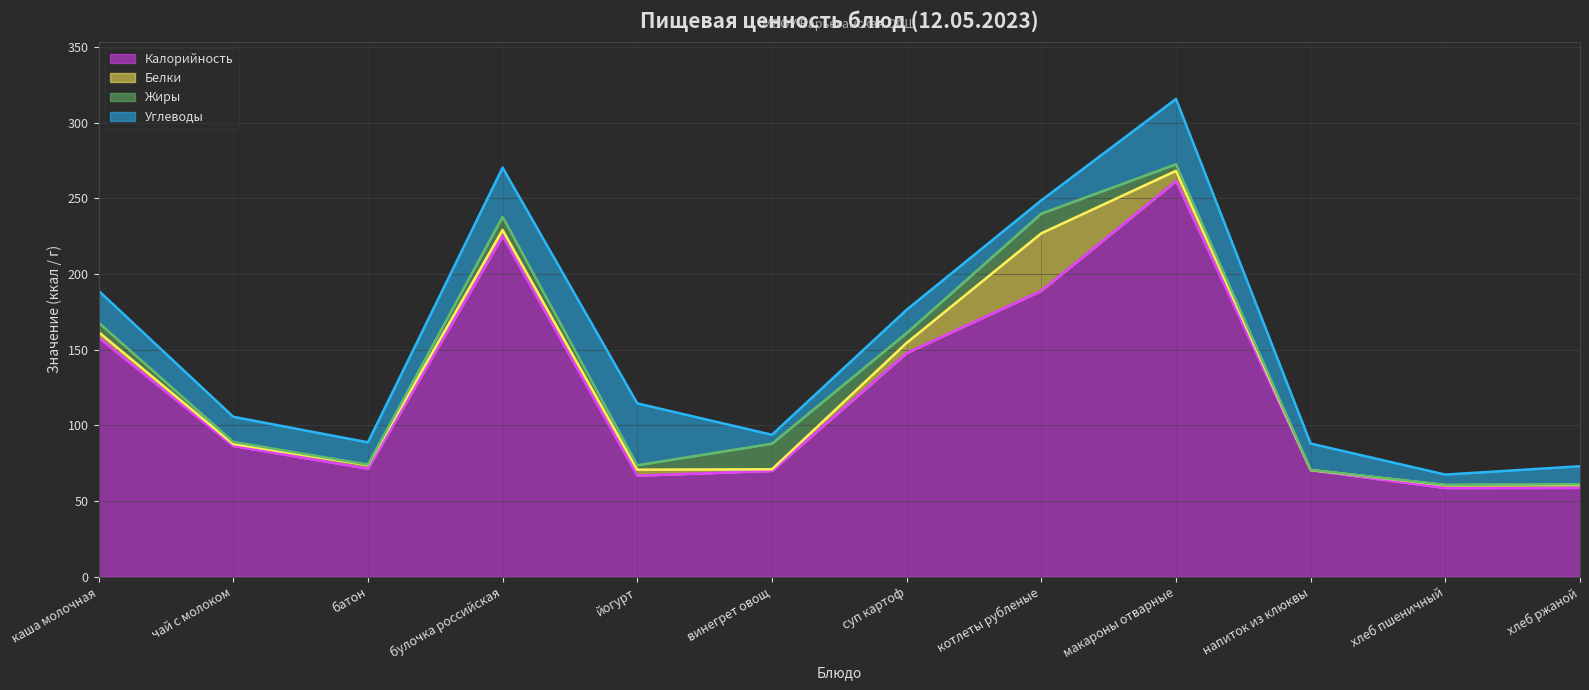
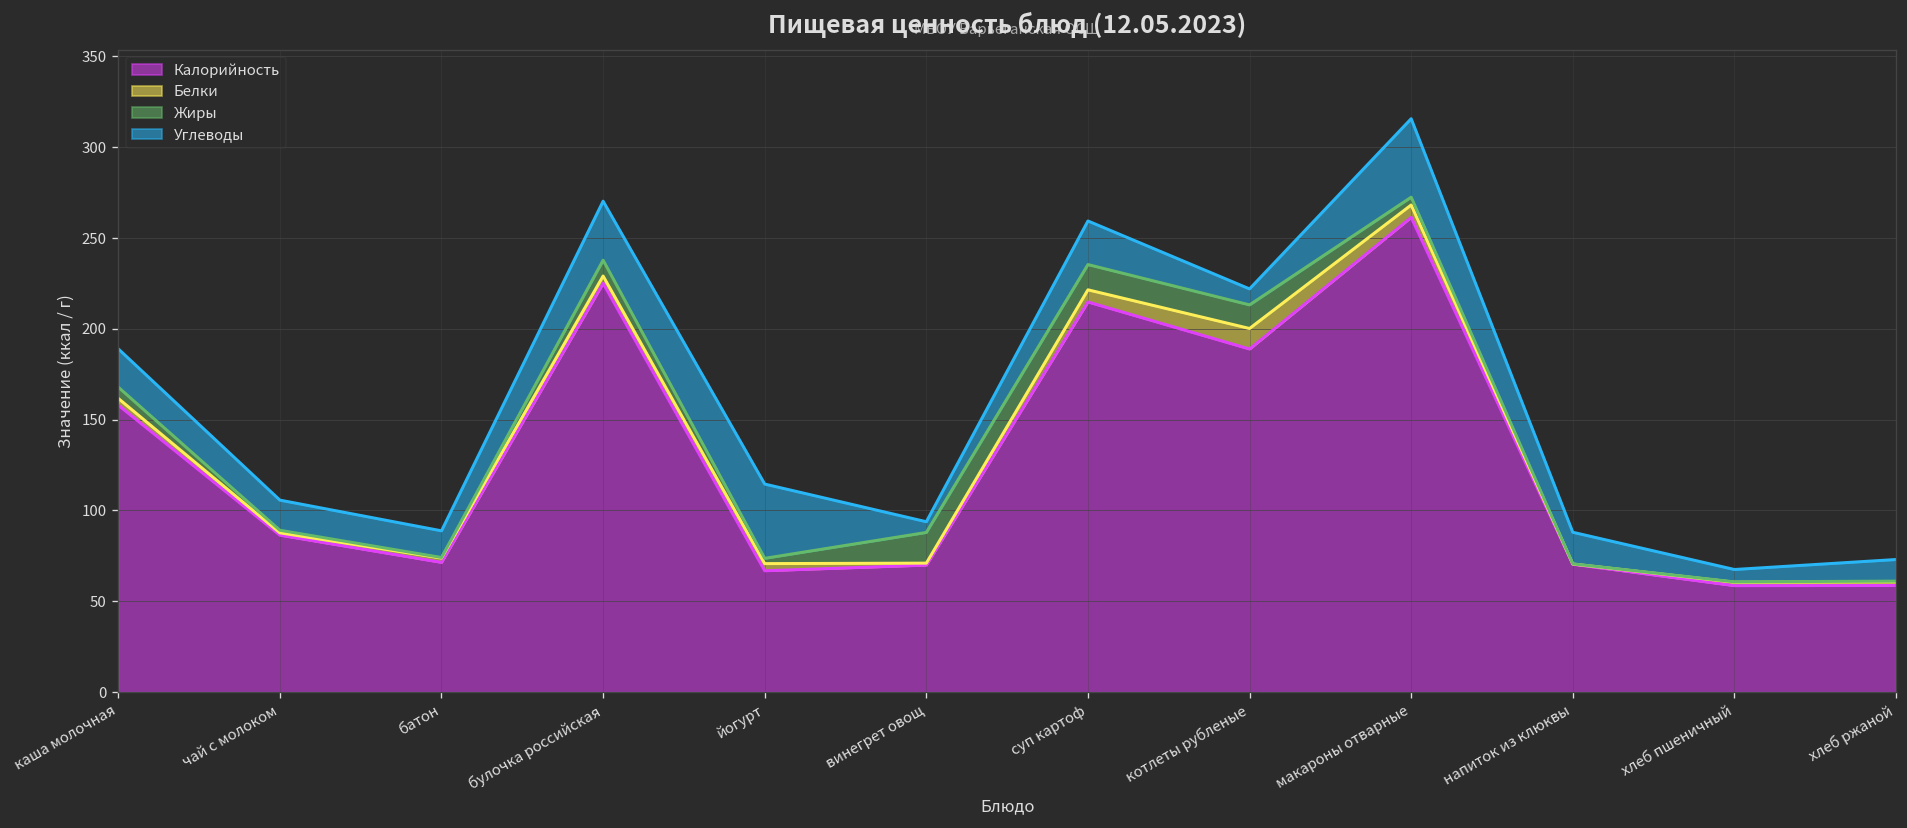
  {
    "Калорийность": {
      "каша молочная": 158,
      "батон": 71,
      "булочка российская": 225,
      "йогурт": 67,
-     "суп картоф": 148,
+     "суп картоф": 215,
      "котлеты рубленые": 189,
      "макароны отварные": 261,
      "хлеб пшеничный": 59,
      "хлеб ржаной": 59
    },
    "Белки": {
      "каша молочная": 4,
      "булочка российская": 4,
      "йогурт": 4,
      "суп картоф": 7,
-     "котлеты рубленые": 38,
+     "котлеты рубленые": 11,
      "макароны отварные": 7
    },
    "Жиры": {
      "каша молочная": 6,
      "булочка российская": 9,
      "йогурт": 3,
      "винегрет овощ": 17,
-     "суп картоф": 7,
+     "суп картоф": 14,
      "котлеты рубленые": 13,
      "макароны отварные": 4
    },
    "Углеводы": {
      "каша молочная": 21,
      "чай с молоком": 17,
      "батон": 15,
      "булочка российская": 32,
      "йогурт": 41,
      "винегрет овощ": 6,
-     "суп картоф": 15,
+     "суп картоф": 24,
      "котлеты рубленые": 9,
      "макароны отварные": 43,
      "напиток из клюквы": 17,
      "хлеб пшеничный": 7,
      "хлеб ржаной": 12
    }
  }
